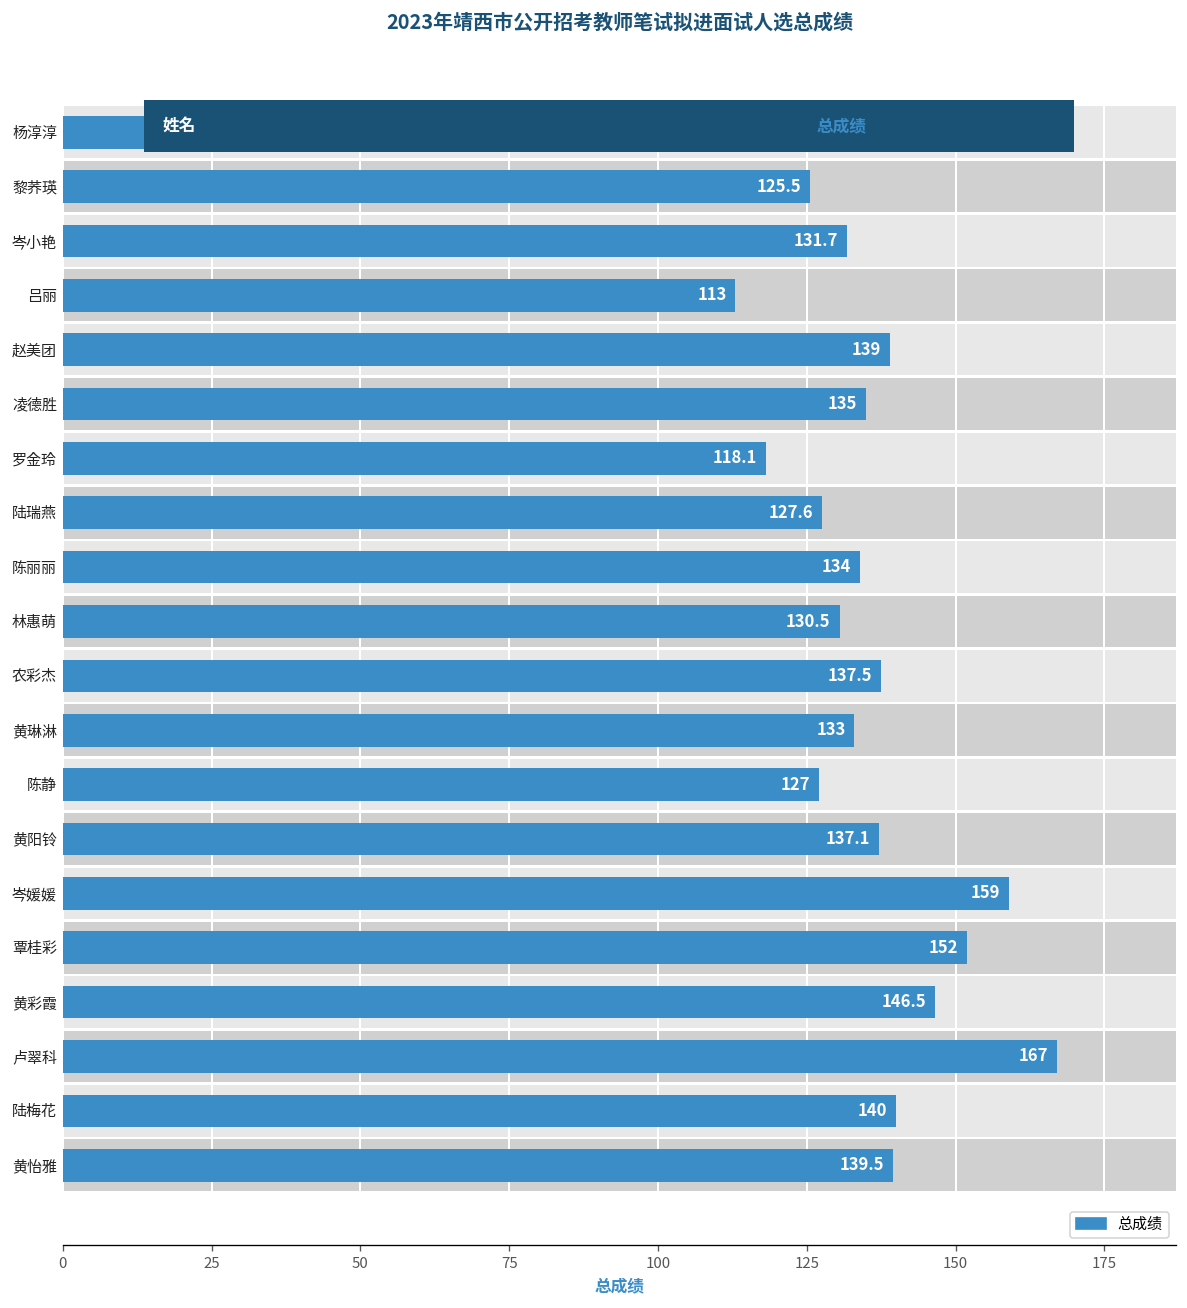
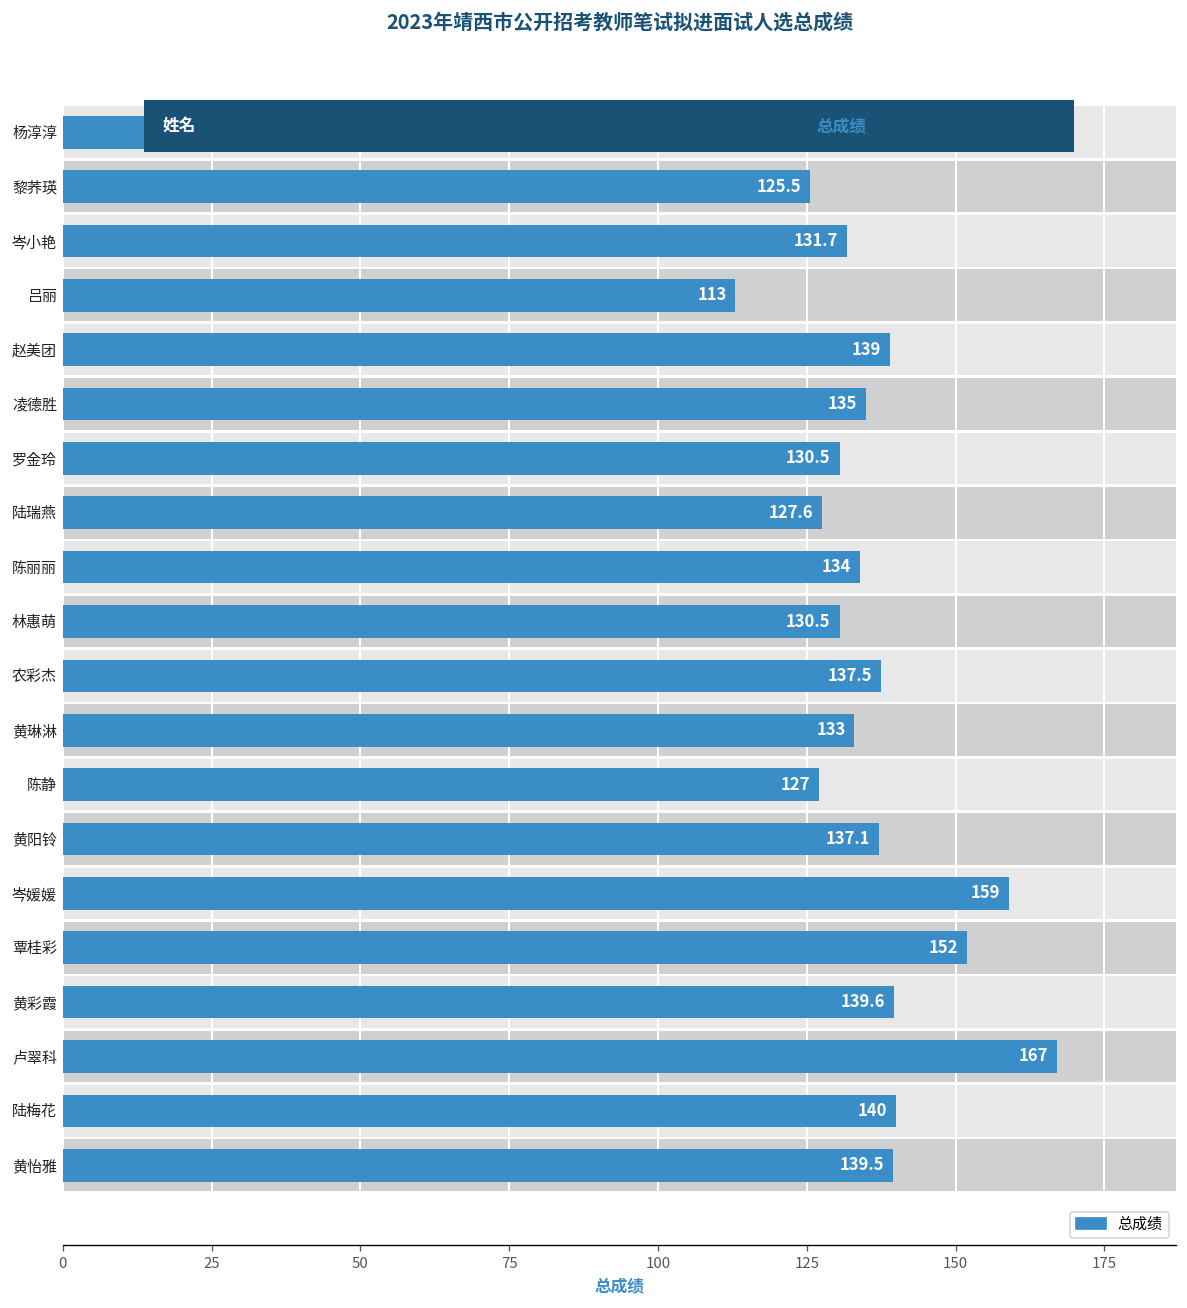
  {
    "总成绩": {
-     "罗金玲": 118.1,
-     "黄彩霞": 146.5
+     "罗金玲": 130.5,
+     "黄彩霞": 139.6
    }
  }
